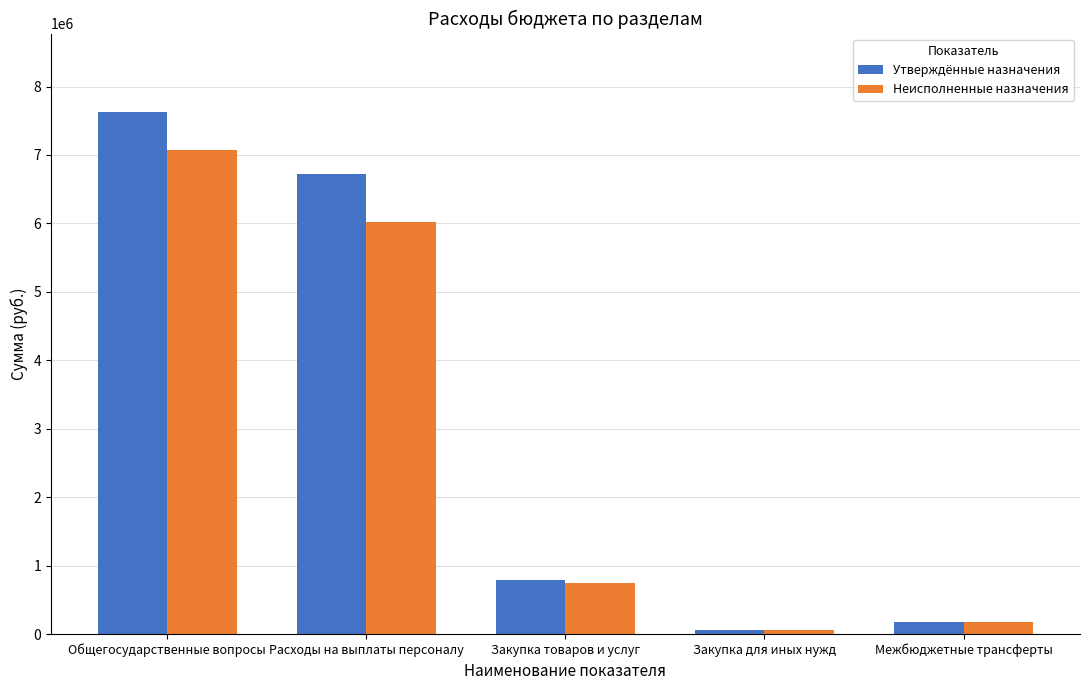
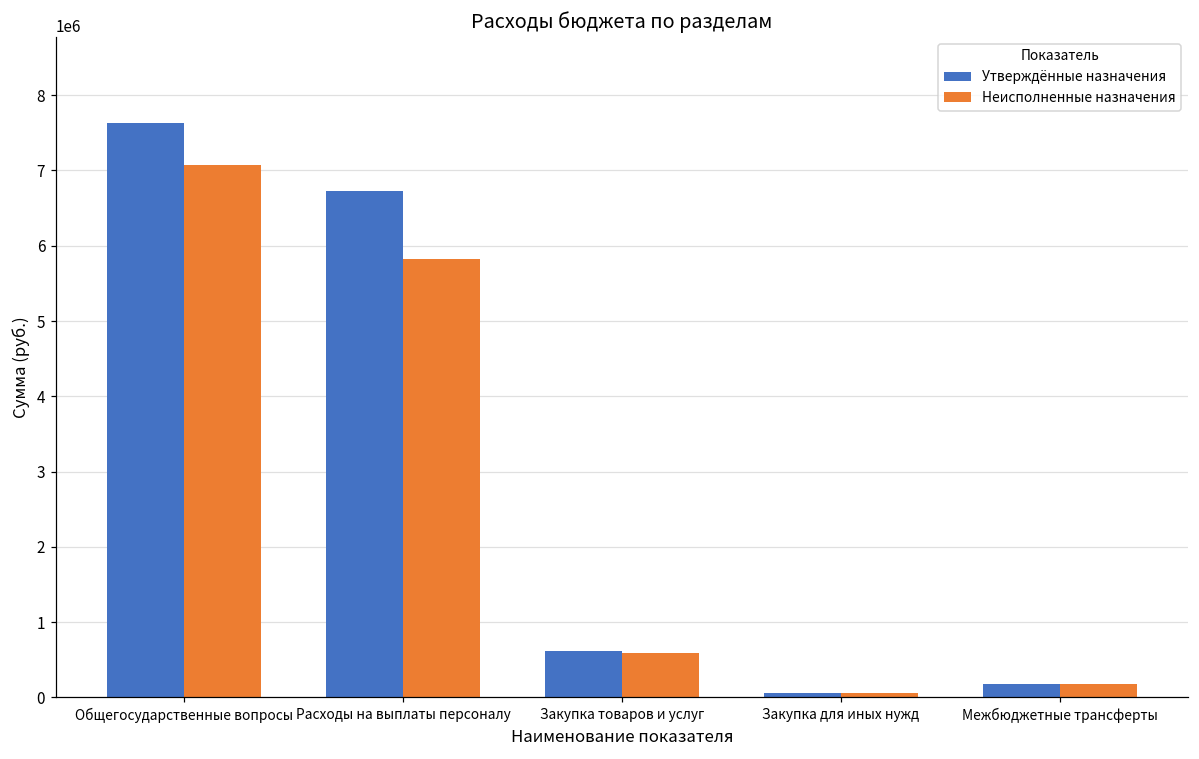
  {
    "Утверждённые назначения": {
      "Общегосударственные вопросы": 7600000,
      "Расходы на выплаты персоналу": 6700000,
-     "Закупка товаров и услуг": 800000,
+     "Закупка товаров и услуг": 600000,
      "Закупка для иных нужд": 100000,
      "Межбюджетные трансферты": 200000
    },
    "Неисполненные назначения": {
      "Общегосударственные вопросы": 7100000,
-     "Расходы на выплаты персоналу": 6000000,
-     "Закупка товаров и услуг": 700000,
+     "Расходы на выплаты персоналу": 5800000,
+     "Закупка товаров и услуг": 600000,
      "Закупка для иных нужд": 100000,
      "Межбюджетные трансферты": 200000
    }
  }
